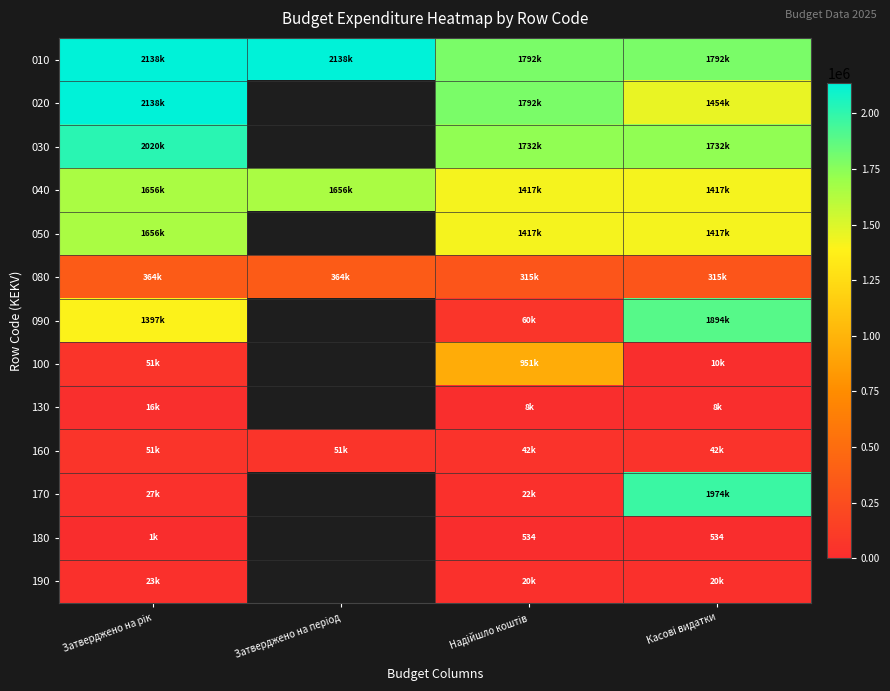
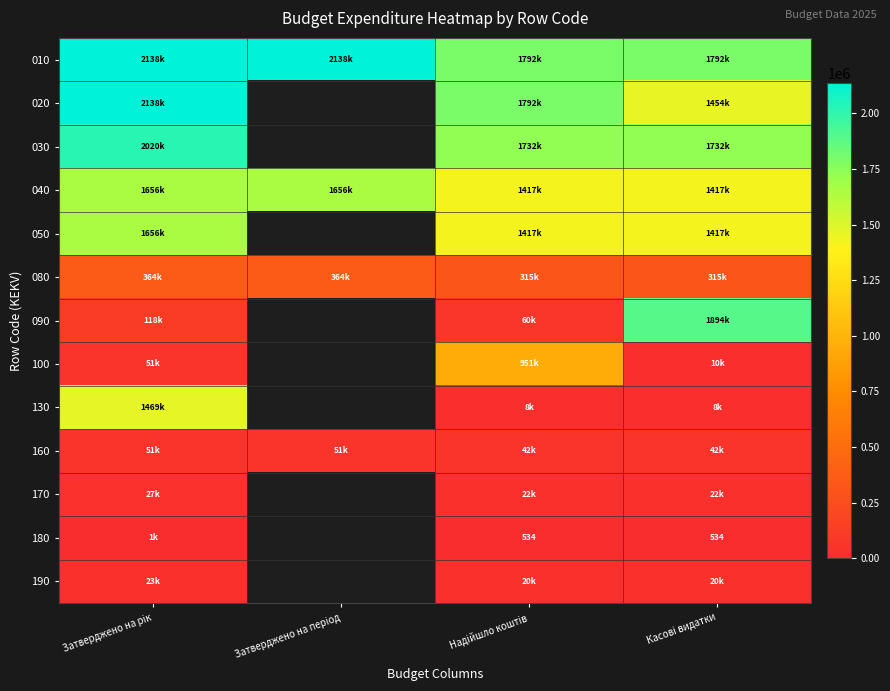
  {
    "010": {
      "Затверджено на рік": "2138k",
      "Затверджено на період": "2138k",
      "Надійшло коштів": "1792k",
      "Касові видатки": "1792k"
    },
    "020": {
      "Затверджено на рік": "2138k",
      "Надійшло коштів": "1792k",
      "Касові видатки": "1454k"
    },
    "030": {
      "Затверджено на рік": "2020k",
      "Надійшло коштів": "1732k",
      "Касові видатки": "1732k"
    },
    "040": {
      "Затверджено на рік": "1656k",
      "Затверджено на період": "1656k",
      "Надійшло коштів": "1417k",
      "Касові видатки": "1417k"
    },
    "050": {
      "Затверджено на рік": "1656k",
      "Надійшло коштів": "1417k",
      "Касові видатки": "1417k"
    },
    "080": {
      "Затверджено на рік": "364k",
      "Затверджено на період": "364k",
      "Надійшло коштів": "315k",
      "Касові видатки": "315k"
    },
    "090": {
-     "Затверджено на рік": "1397k",
+     "Затверджено на рік": "118k",
      "Надійшло коштів": "60k",
      "Касові видатки": "1894k"
    },
    "100": {
      "Затверджено на рік": "51k",
      "Надійшло коштів": "951k",
      "Касові видатки": "10k"
    },
    "130": {
-     "Затверджено на рік": "16k",
+     "Затверджено на рік": "1469k",
      "Надійшло коштів": "8k",
      "Касові видатки": "8k"
    },
    "160": {
      "Затверджено на рік": "51k",
      "Затверджено на період": "51k",
      "Надійшло коштів": "42k",
      "Касові видатки": "42k"
    },
    "170": {
      "Затверджено на рік": "27k",
      "Надійшло коштів": "22k",
-     "Касові видатки": "1974k"
+     "Касові видатки": "22k"
    },
    "180": {
      "Затверджено на рік": "1k",
      "Надійшло коштів": "534",
      "Касові видатки": "534"
    },
    "190": {
      "Затверджено на рік": "23k",
      "Надійшло коштів": "20k",
      "Касові видатки": "20k"
    }
  }
